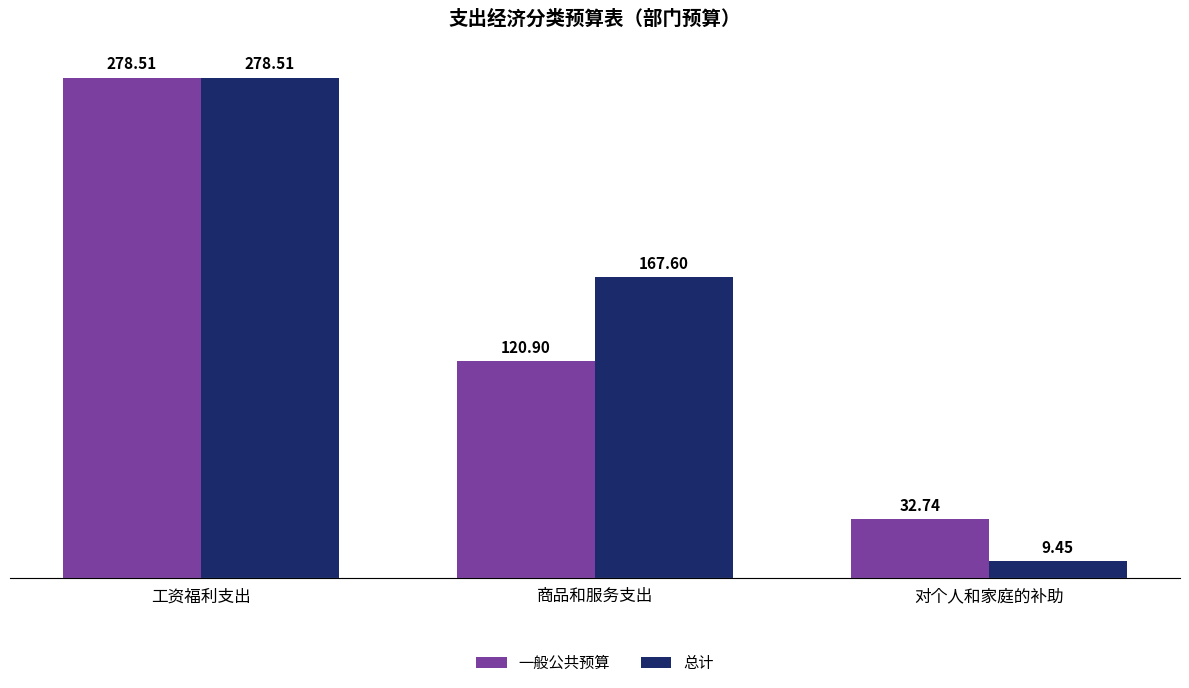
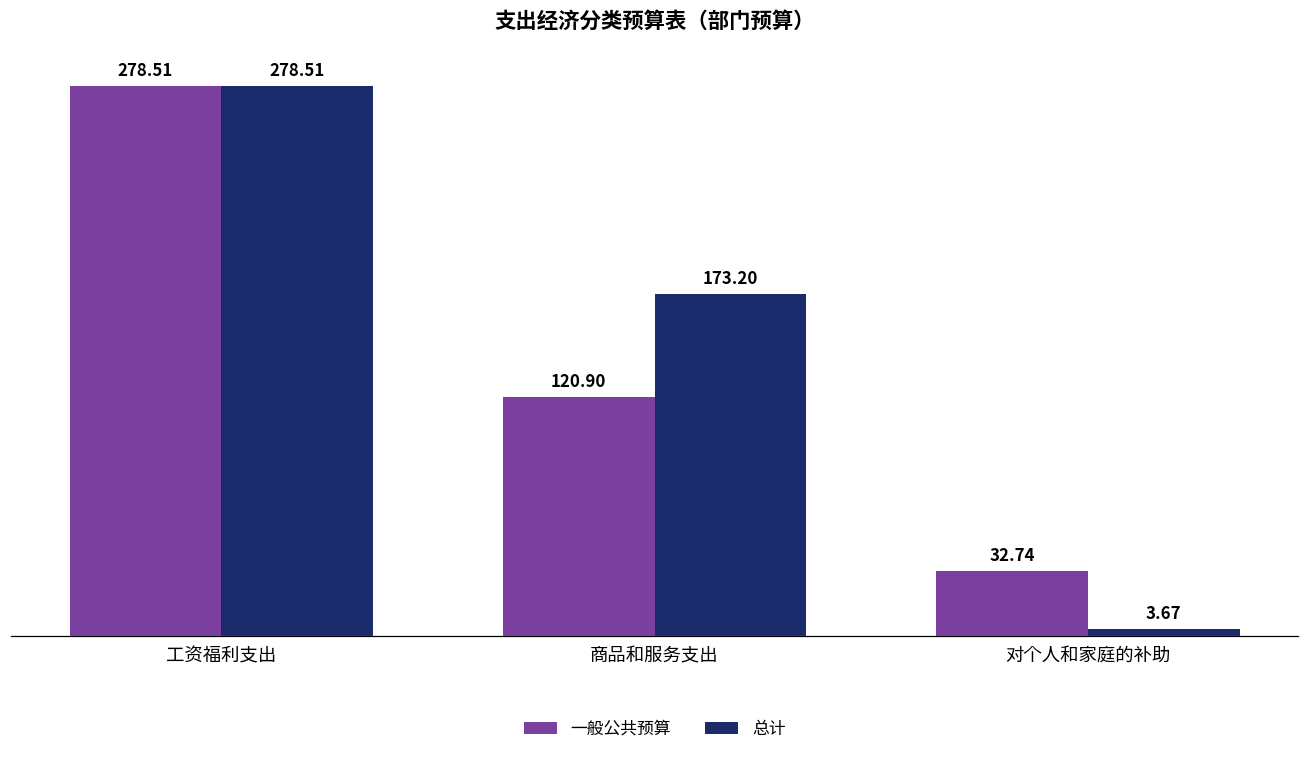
  {
    "一般公共预算": {
      "工资福利支出": 278.51,
      "商品和服务支出": 120.90,
      "对个人和家庭的补助": 32.74
    },
    "总计": {
      "工资福利支出": 278.51,
-     "商品和服务支出": 167.60,
-     "对个人和家庭的补助": 9.45
+     "商品和服务支出": 173.20,
+     "对个人和家庭的补助": 3.67
    }
  }
